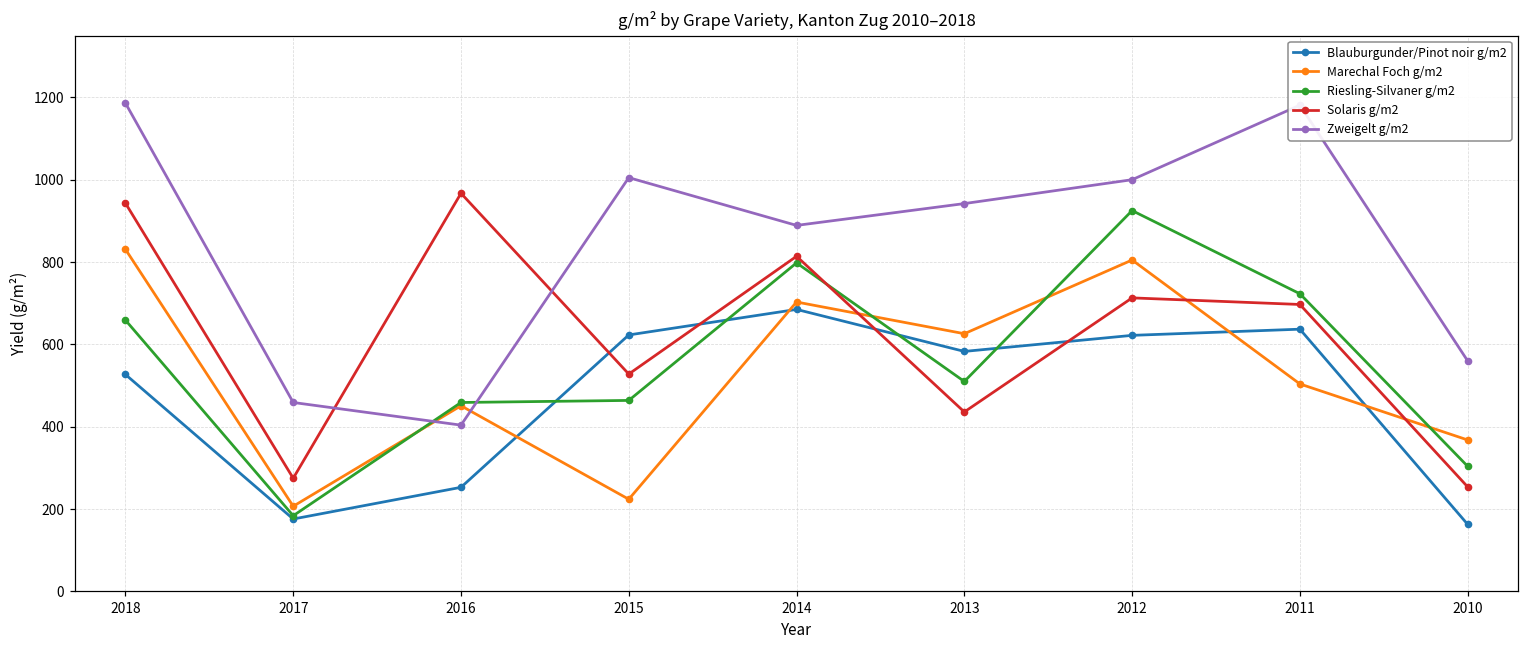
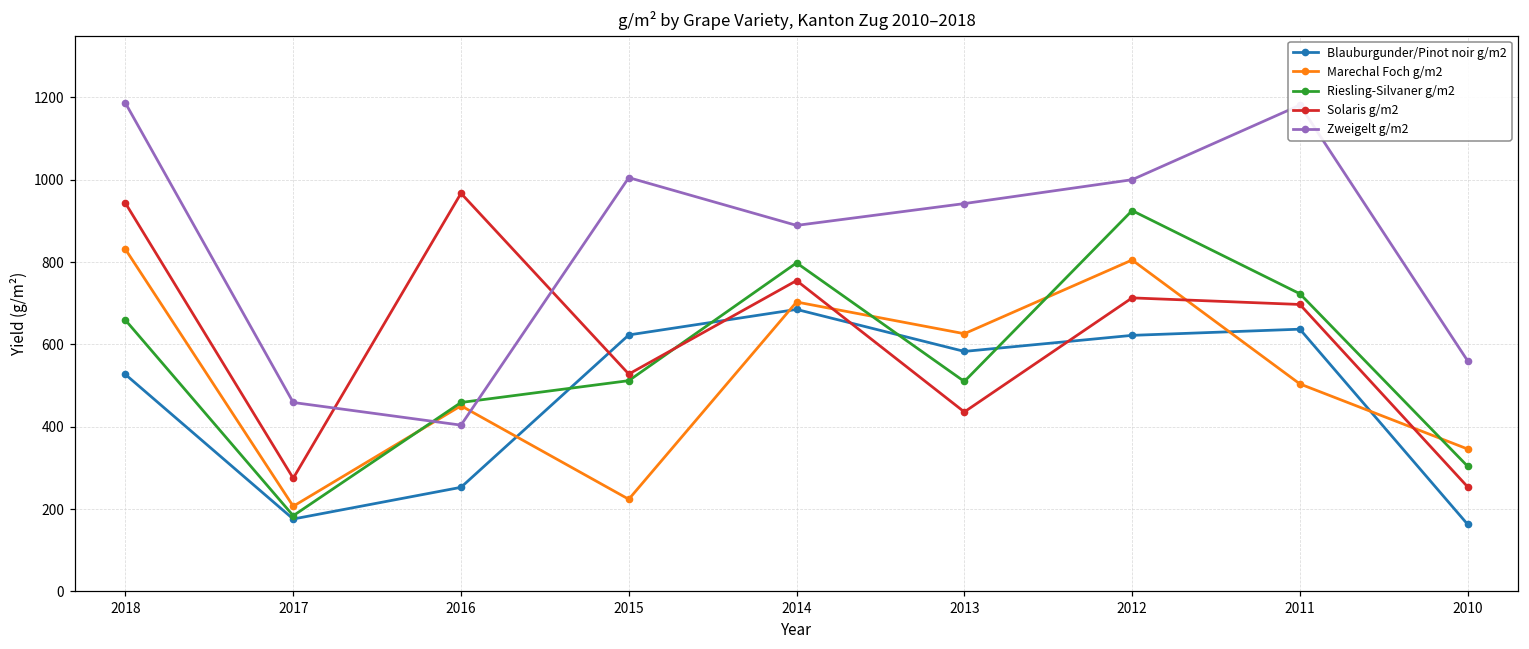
  {
    "Blauburgunder/Pinot noir g/m2": {
      "2018": 530,
      "2017": 180,
      "2016": 250,
      "2015": 620,
      "2014": 690,
      "2013": 580,
      "2012": 620,
      "2011": 640,
      "2010": 160
    },
    "Marechal Foch g/m2": {
      "2018": 830,
      "2017": 210,
      "2016": 450,
      "2015": 220,
      "2014": 700,
      "2013": 630,
      "2012": 810,
      "2011": 500,
-     "2010": 370
+     "2010": 350
    },
    "Riesling-Silvaner g/m2": {
      "2018": 660,
      "2017": 180,
      "2016": 460,
-     "2015": 460,
+     "2015": 510,
      "2014": 800,
      "2013": 510,
      "2012": 930,
      "2011": 720,
      "2010": 300
    },
    "Solaris g/m2": {
      "2018": 940,
      "2017": 280,
      "2016": 970,
      "2015": 530,
-     "2014": 810,
+     "2014": 760,
      "2013": 440,
      "2012": 710,
      "2011": 700,
      "2010": 250
    },
    "Zweigelt g/m2": {
      "2018": 1190,
      "2017": 460,
      "2016": 400,
      "2015": 1010,
      "2014": 890,
      "2013": 940,
      "2012": 1000,
      "2010": 560
    }
  }
